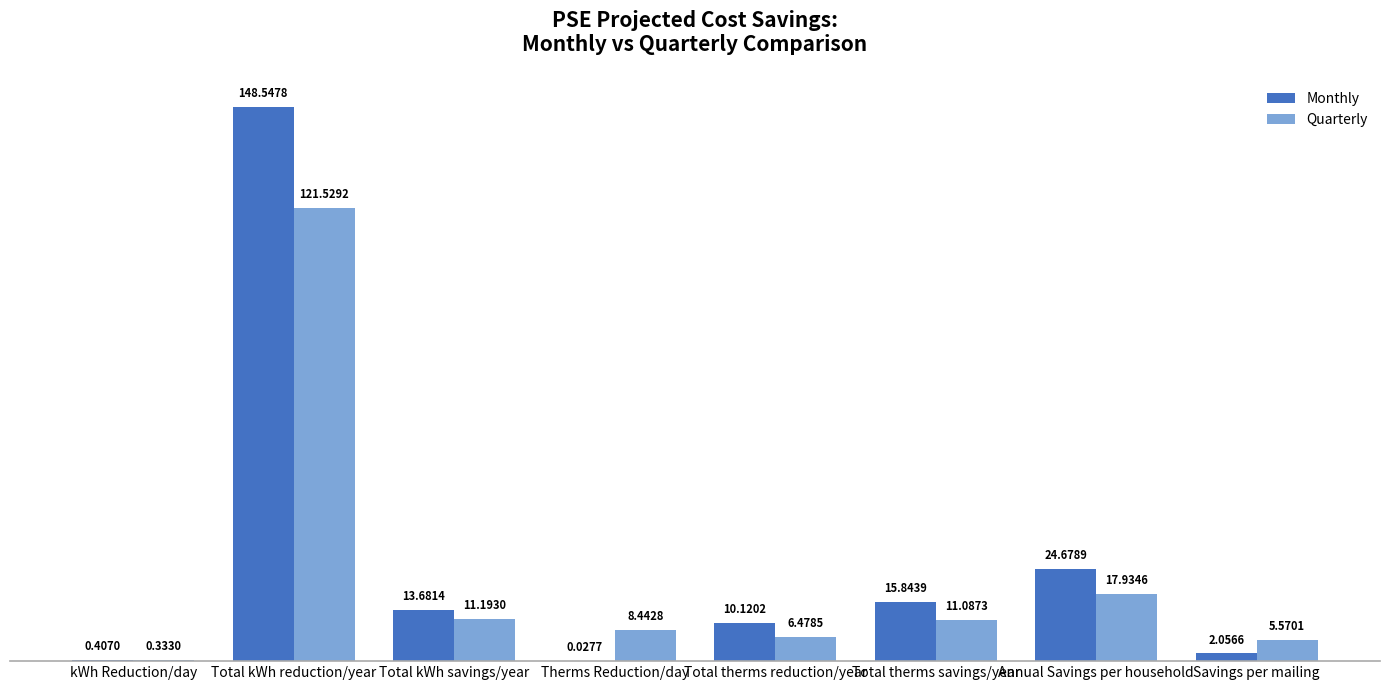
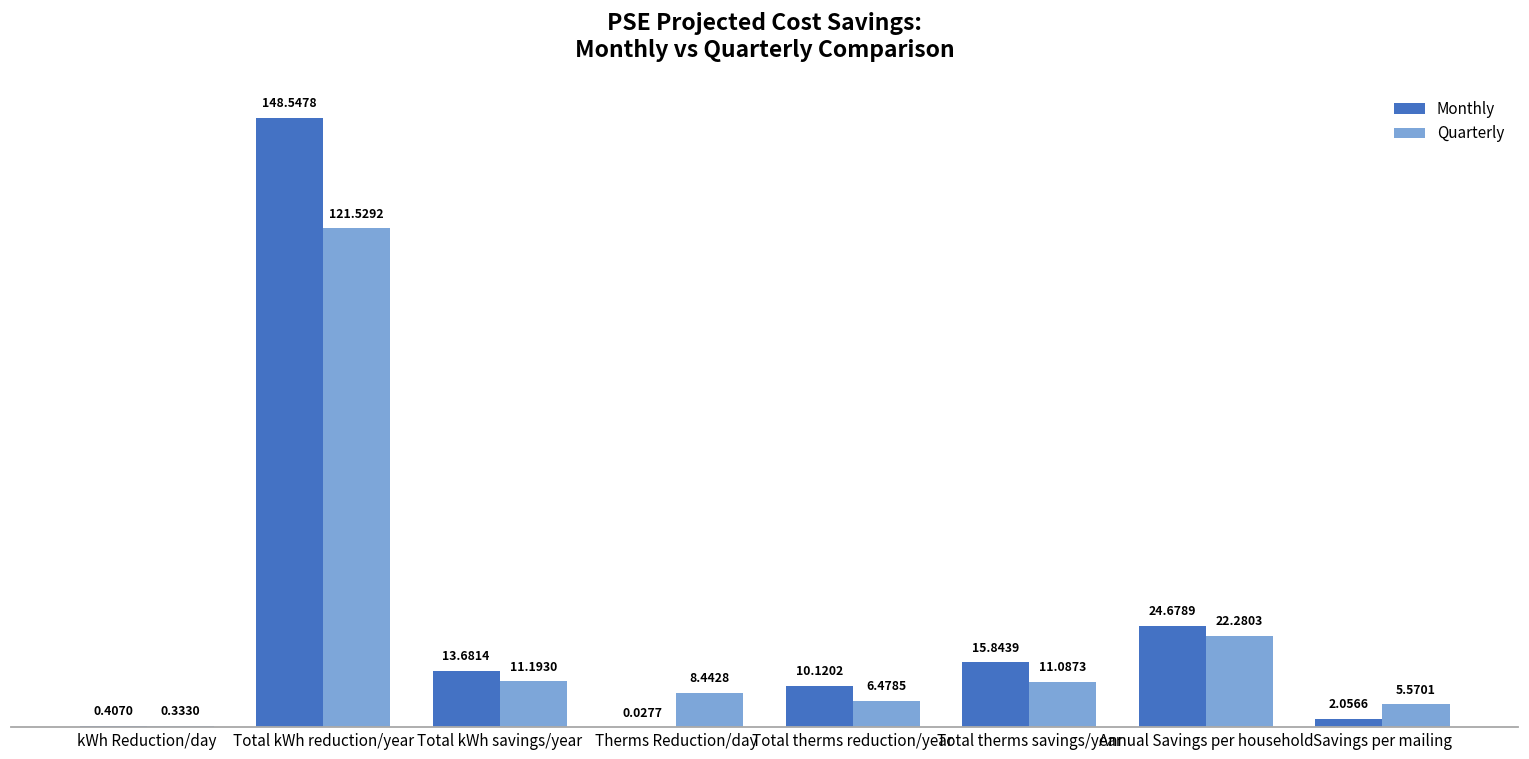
  {
    "Monthly": {
      "kWh Reduction/day": 0.4070,
      "Total kWh reduction/year": 148.5478,
      "Total kWh savings/year": 13.6814,
      "Therms Reduction/day": 0.0277,
      "Total therms reduction/year": 10.1202,
      "Total therms savings/year": 15.8439,
      "Annual Savings per household": 24.6789,
      "Savings per mailing": 2.0566
    },
    "Quarterly": {
      "kWh Reduction/day": 0.3330,
      "Total kWh reduction/year": 121.5292,
      "Total kWh savings/year": 11.1930,
      "Therms Reduction/day": 8.4428,
      "Total therms reduction/year": 6.4785,
      "Total therms savings/year": 11.0873,
-     "Annual Savings per household": 17.9346,
+     "Annual Savings per household": 22.2803,
      "Savings per mailing": 5.5701
    }
  }
